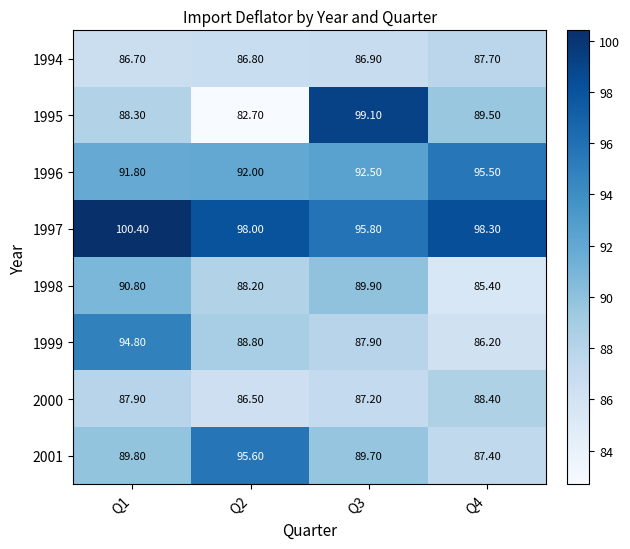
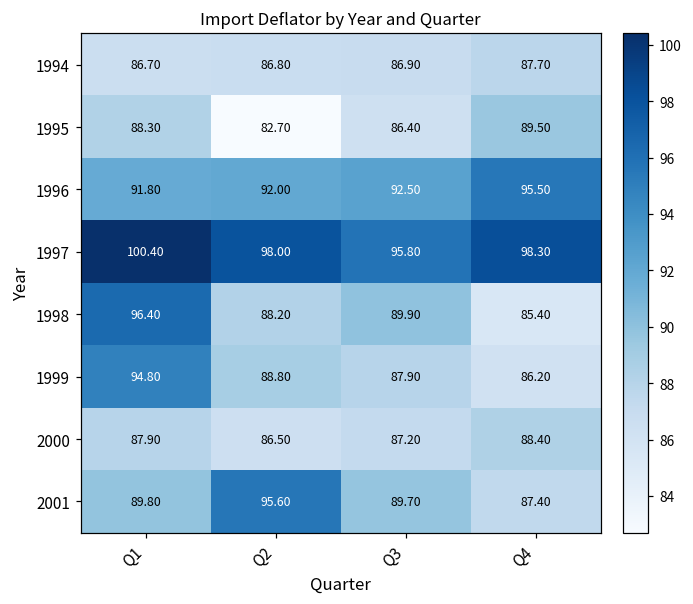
  {
    "1994": {
      "Q1": 86.70,
      "Q2": 86.80,
      "Q3": 86.90,
      "Q4": 87.70
    },
    "1995": {
      "Q1": 88.30,
      "Q2": 82.70,
-     "Q3": 99.10,
+     "Q3": 86.40,
      "Q4": 89.50
    },
    "1996": {
      "Q1": 91.80,
      "Q2": 92.00,
      "Q3": 92.50,
      "Q4": 95.50
    },
    "1997": {
      "Q1": 100.40,
      "Q2": 98.00,
      "Q3": 95.80,
      "Q4": 98.30
    },
    "1998": {
-     "Q1": 90.80,
+     "Q1": 96.40,
      "Q2": 88.20,
      "Q3": 89.90,
      "Q4": 85.40
    },
    "1999": {
      "Q1": 94.80,
      "Q2": 88.80,
      "Q3": 87.90,
      "Q4": 86.20
    },
    "2000": {
      "Q1": 87.90,
      "Q2": 86.50,
      "Q3": 87.20,
      "Q4": 88.40
    },
    "2001": {
      "Q1": 89.80,
      "Q2": 95.60,
      "Q3": 89.70,
      "Q4": 87.40
    }
  }
